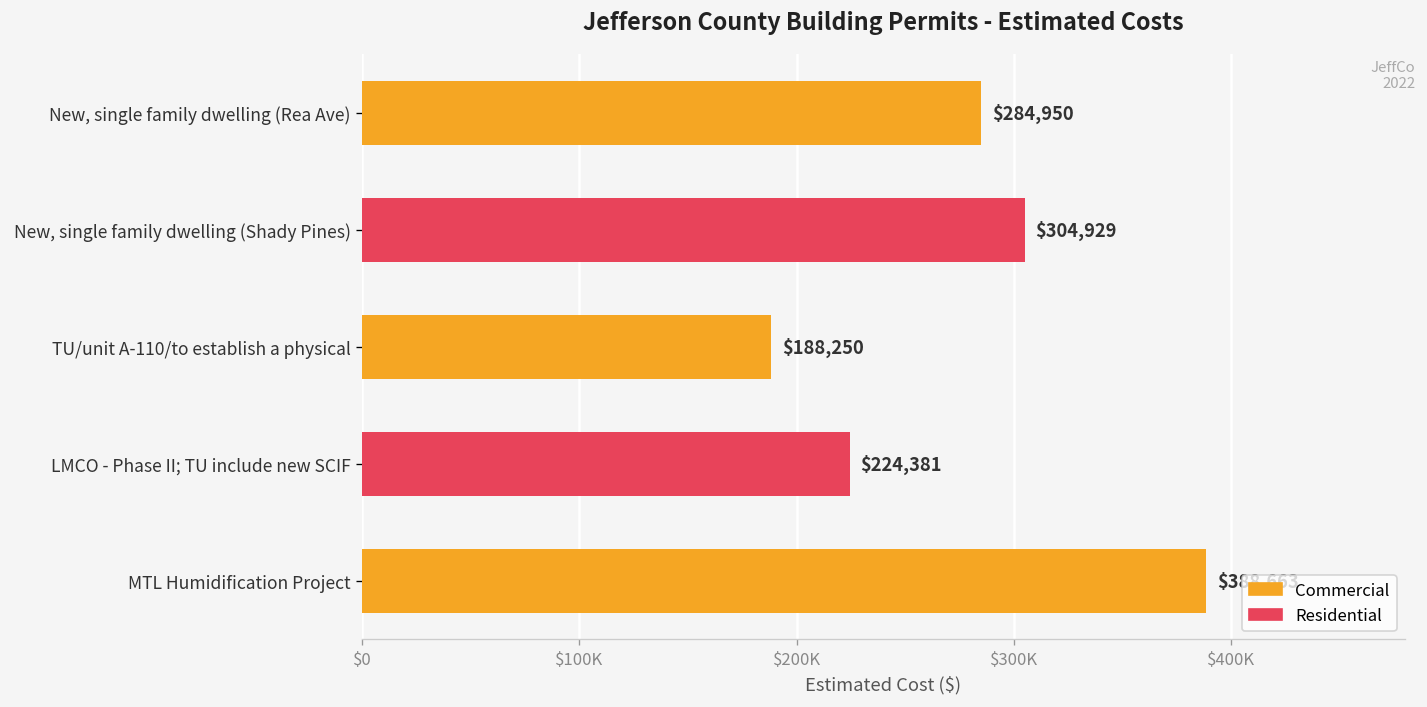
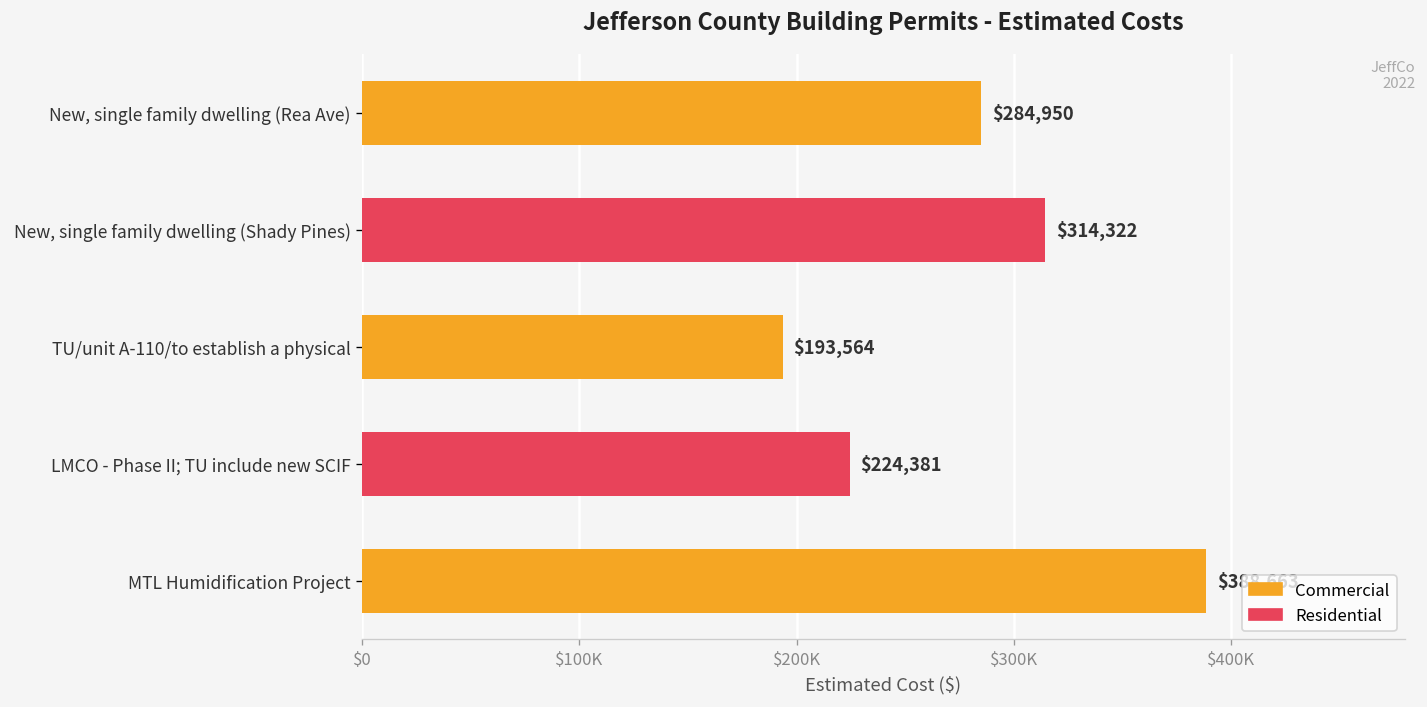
  {
    "New, single family dwelling (Rea Ave)": "$284,950",
-   "New, single family dwelling (Shady Pines)": "$304,929",
-   "TU/unit A-110/to establish a physical": "$188,250",
+   "New, single family dwelling (Shady Pines)": "$314,322",
+   "TU/unit A-110/to establish a physical": "$193,564",
    "LMCO - Phase II; TU include new SCIF": "$224,381"
  }
